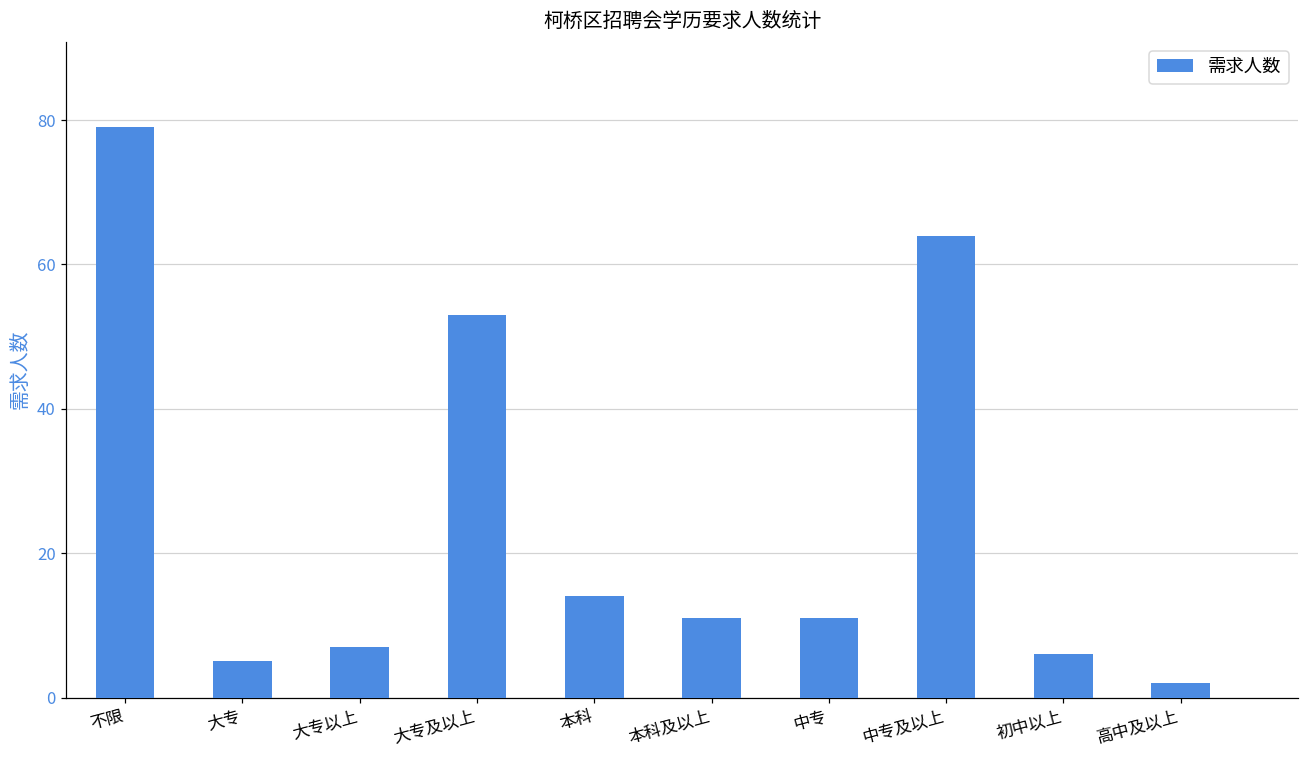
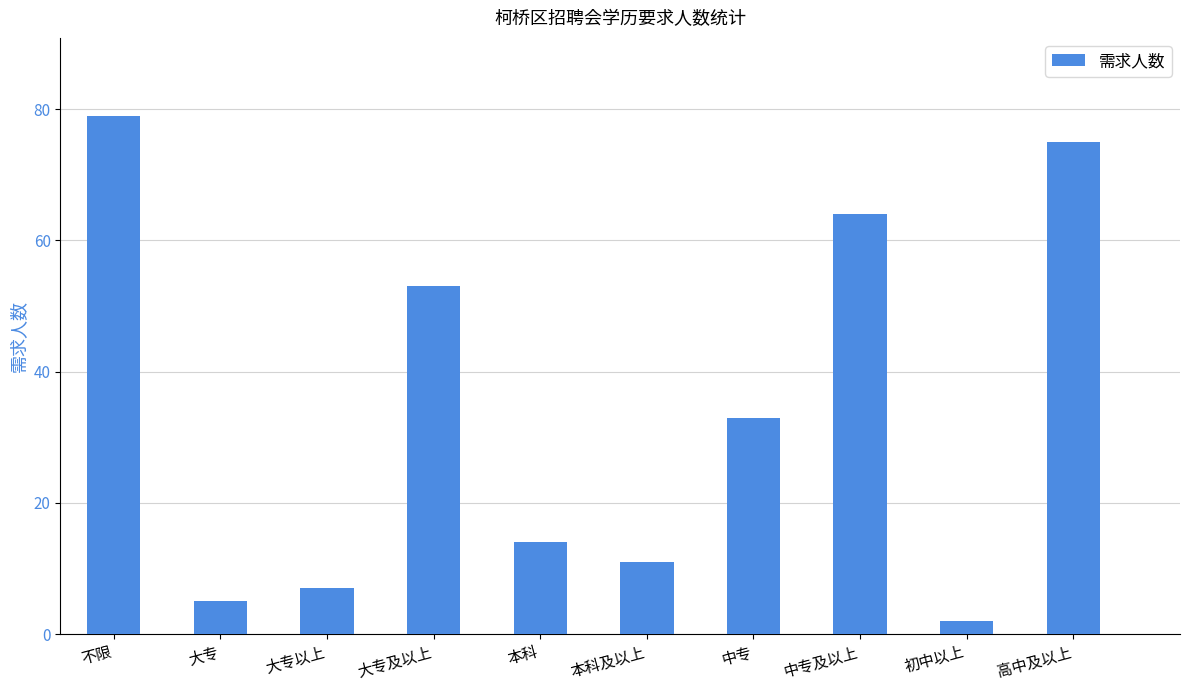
  {
    "不限": 79,
    "大专": 5,
    "大专以上": 7,
    "大专及以上": 53,
    "本科": 14,
    "本科及以上": 11,
-   "中专": 11,
+   "中专": 33,
    "中专及以上": 64,
-   "初中以上": 6,
-   "高中及以上": 2
+   "初中以上": 2,
+   "高中及以上": 75
  }
